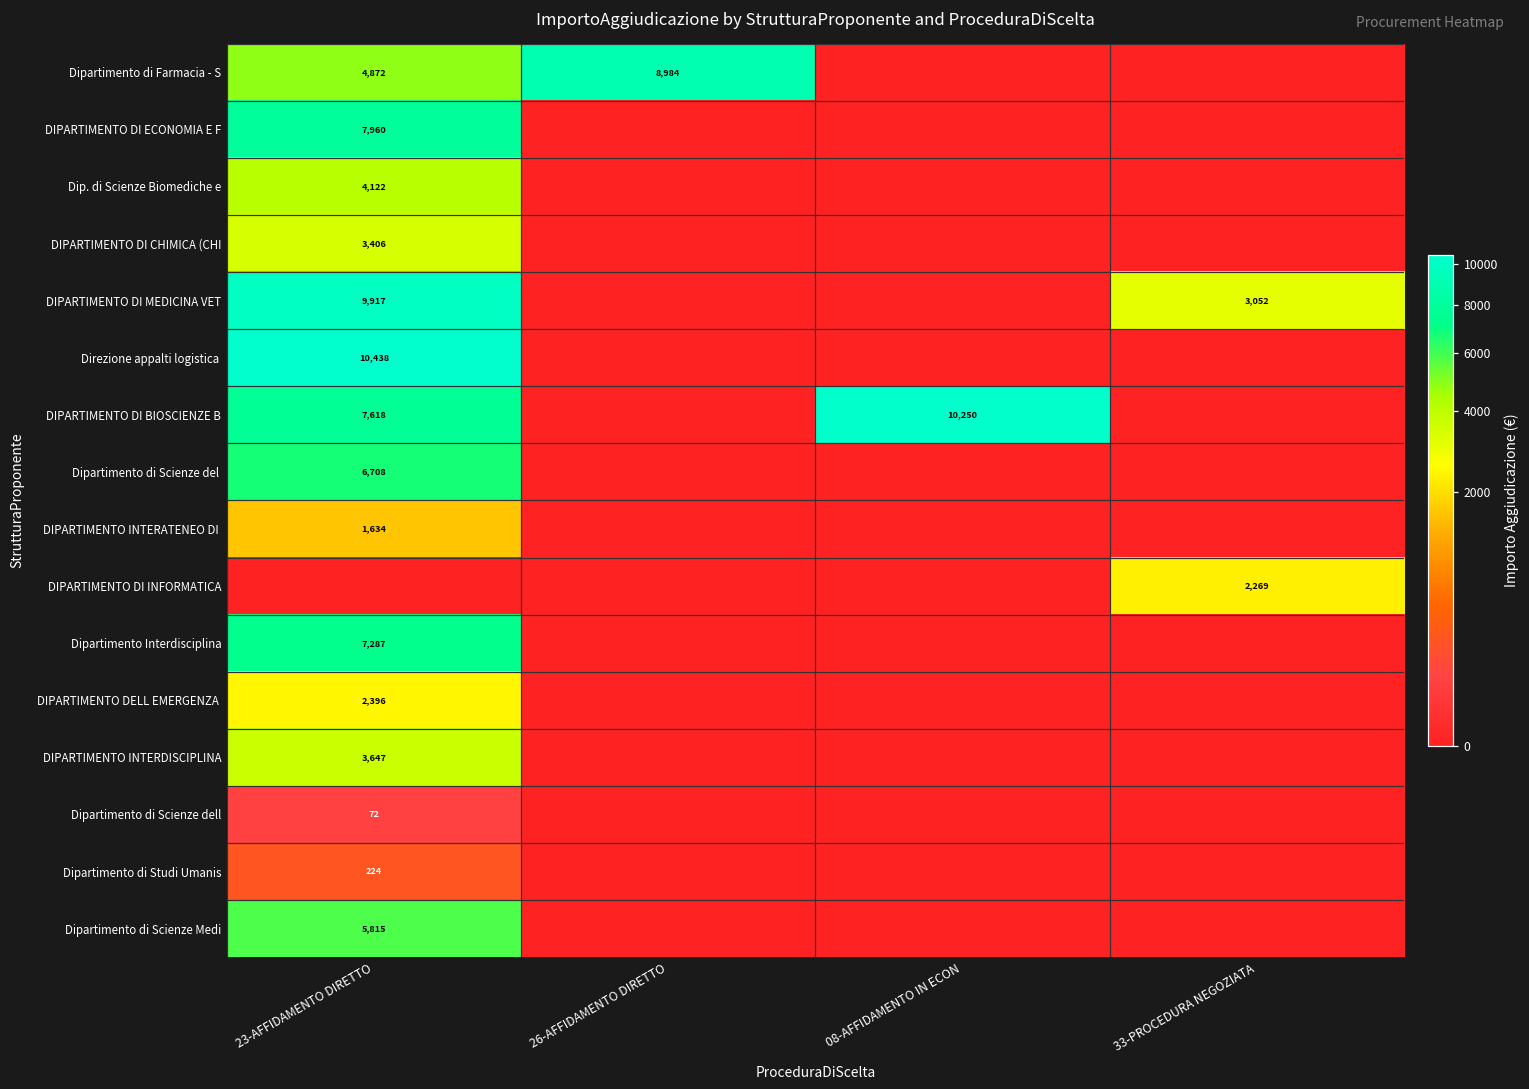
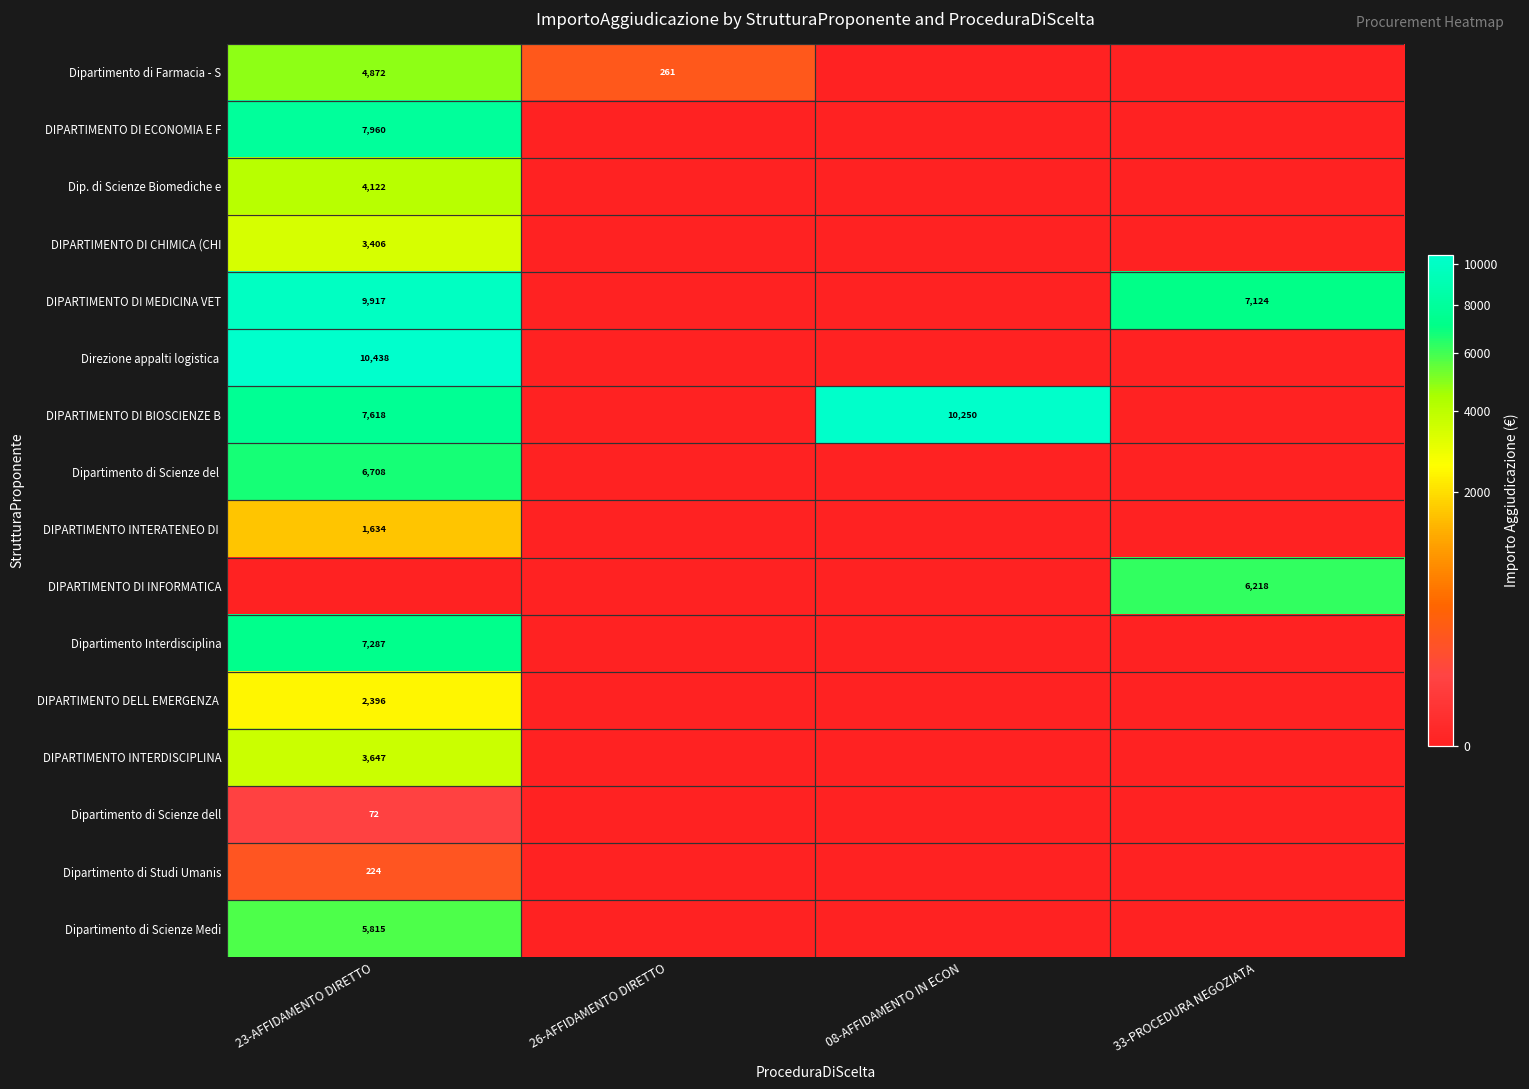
  {
    "Dipartimento di Farmacia - S": {
      "23-AFFIDAMENTO DIRETTO": "4,872",
-     "26-AFFIDAMENTO DIRETTO": "8,984"
+     "26-AFFIDAMENTO DIRETTO": "261"
    },
    "DIPARTIMENTO DI ECONOMIA E F": {
      "23-AFFIDAMENTO DIRETTO": "7,960"
    },
    "Dip. di Scienze Biomediche e": {
      "23-AFFIDAMENTO DIRETTO": "4,122"
    },
    "DIPARTIMENTO DI CHIMICA (CHI": {
      "23-AFFIDAMENTO DIRETTO": "3,406"
    },
    "DIPARTIMENTO DI MEDICINA VET": {
      "23-AFFIDAMENTO DIRETTO": "9,917",
-     "33-PROCEDURA NEGOZIATA": "3,052"
+     "33-PROCEDURA NEGOZIATA": "7,124"
    },
    "Direzione appalti logistica": {
      "23-AFFIDAMENTO DIRETTO": "10,438"
    },
    "DIPARTIMENTO DI BIOSCIENZE B": {
      "23-AFFIDAMENTO DIRETTO": "7,618",
      "08-AFFIDAMENTO IN ECON": "10,250"
    },
    "Dipartimento di Scienze del": {
      "23-AFFIDAMENTO DIRETTO": "6,708"
    },
    "DIPARTIMENTO INTERATENEO DI": {
      "23-AFFIDAMENTO DIRETTO": "1,634"
    },
    "DIPARTIMENTO DI INFORMATICA": {
-     "33-PROCEDURA NEGOZIATA": "2,269"
+     "33-PROCEDURA NEGOZIATA": "6,218"
    },
    "Dipartimento Interdisciplina": {
      "23-AFFIDAMENTO DIRETTO": "7,287"
    },
    "DIPARTIMENTO DELL EMERGENZA": {
      "23-AFFIDAMENTO DIRETTO": "2,396"
    },
    "DIPARTIMENTO INTERDISCIPLINA": {
      "23-AFFIDAMENTO DIRETTO": "3,647"
    },
    "Dipartimento di Scienze dell": {
      "23-AFFIDAMENTO DIRETTO": "72"
    },
    "Dipartimento di Studi Umanis": {
      "23-AFFIDAMENTO DIRETTO": "224"
    },
    "Dipartimento di Scienze Medi": {
      "23-AFFIDAMENTO DIRETTO": "5,815"
    }
  }
